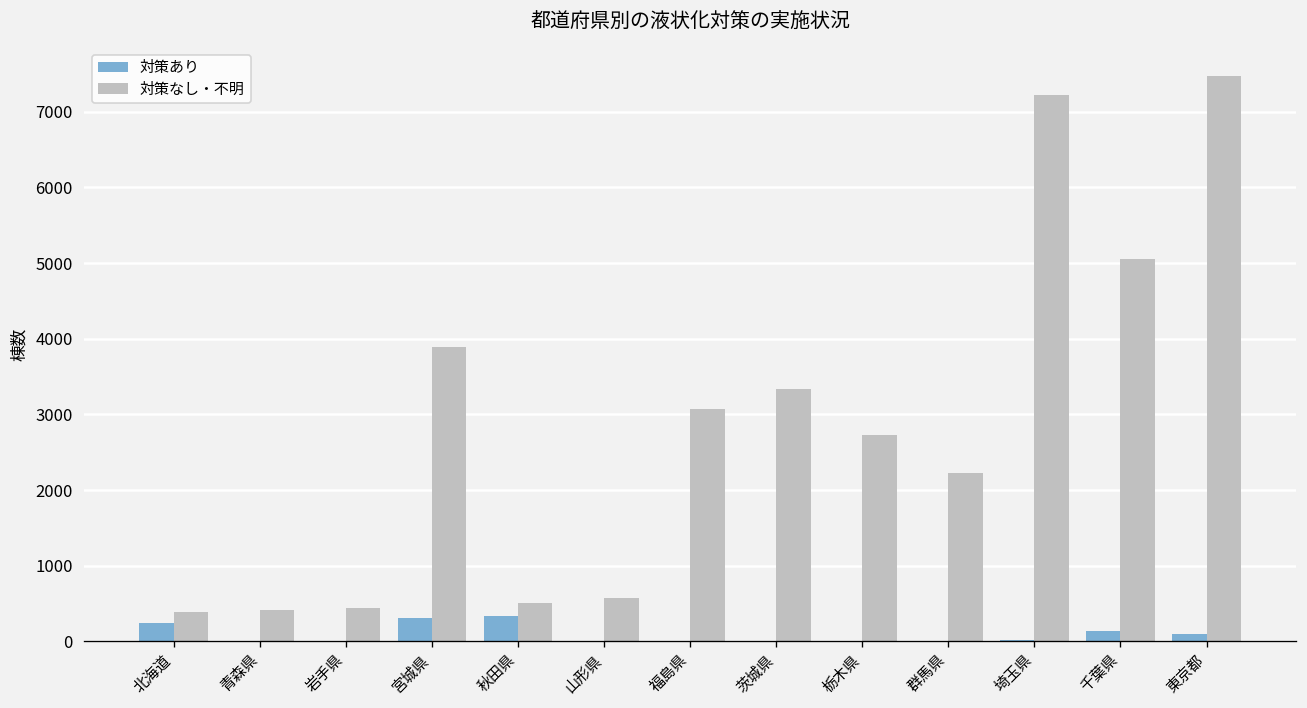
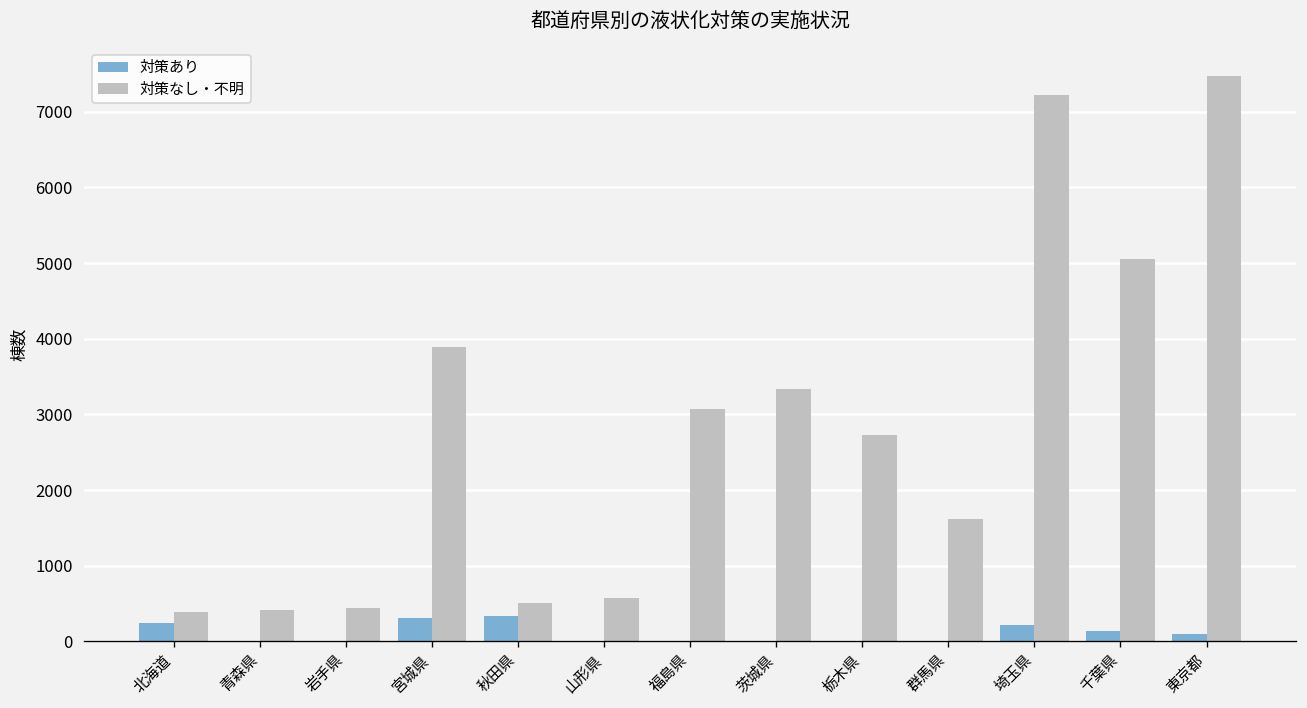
  {
    "対策あり": {
      "北海道": 200,
      "岩手県": 0,
      "宮城県": 300,
      "秋田県": 300,
      "山形県": 0,
      "福島県": 0,
-     "埼玉県": 0,
+     "埼玉県": 200,
      "千葉県": 100,
      "東京都": 100
    },
    "対策なし・不明": {
      "北海道": 400,
      "青森県": 400,
      "岩手県": 400,
      "宮城県": 3900,
      "秋田県": 500,
      "山形県": 600,
      "福島県": 3100,
      "茨城県": 3300,
      "栃木県": 2700,
-     "群馬県": 2200,
+     "群馬県": 1600,
      "埼玉県": 7200,
      "千葉県": 5100,
      "東京都": 7500
    }
  }
